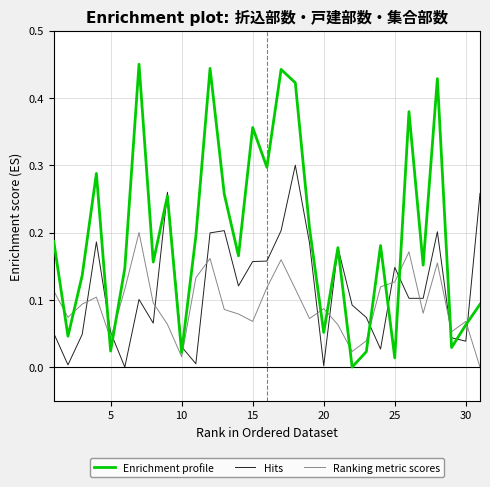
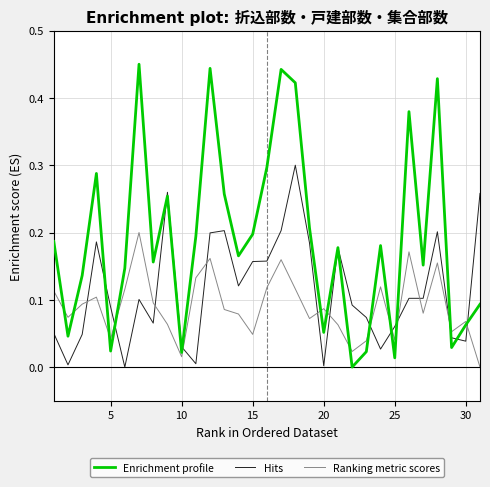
  {
    "Enrichment profile": {
      "5": 0.02,
      "10": 0.02,
-     "15": 0.36,
+     "15": 0.20,
      "20": 0.05,
      "25": 0.01,
      "30": 0.06
    },
    "Hits": {
-     "5": 0.05,
+     "5": 0.09,
      "10": 0.03,
      "15": 0.16,
      "20": 0.00,
-     "25": 0.15,
+     "25": 0.06,
      "30": 0.04
    },
    "Ranking metric scores": {
      "5": 0.04,
      "10": 0.02,
-     "15": 0.07,
+     "15": 0.05,
      "20": 0.09,
-     "25": 0.13,
+     "25": 0.04,
      "30": 0.07
    }
  }
